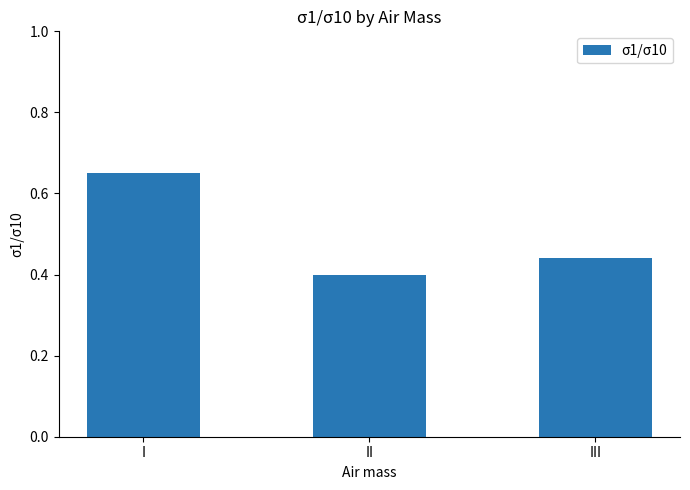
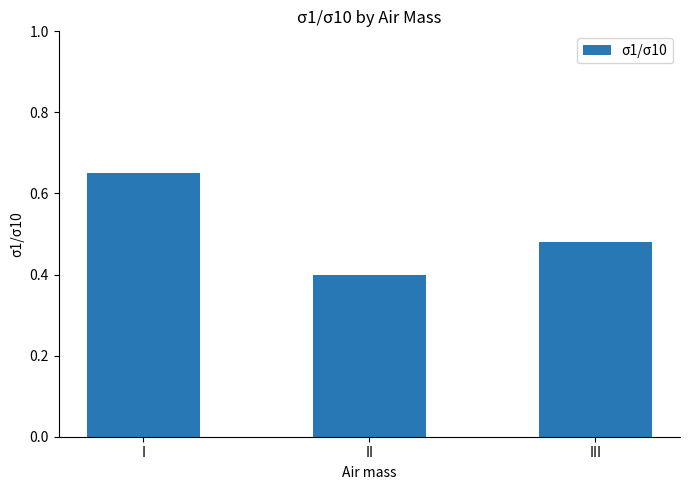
  {
    "I": 0.65,
    "II": 0.40,
-   "III": 0.44
+   "III": 0.48
  }
